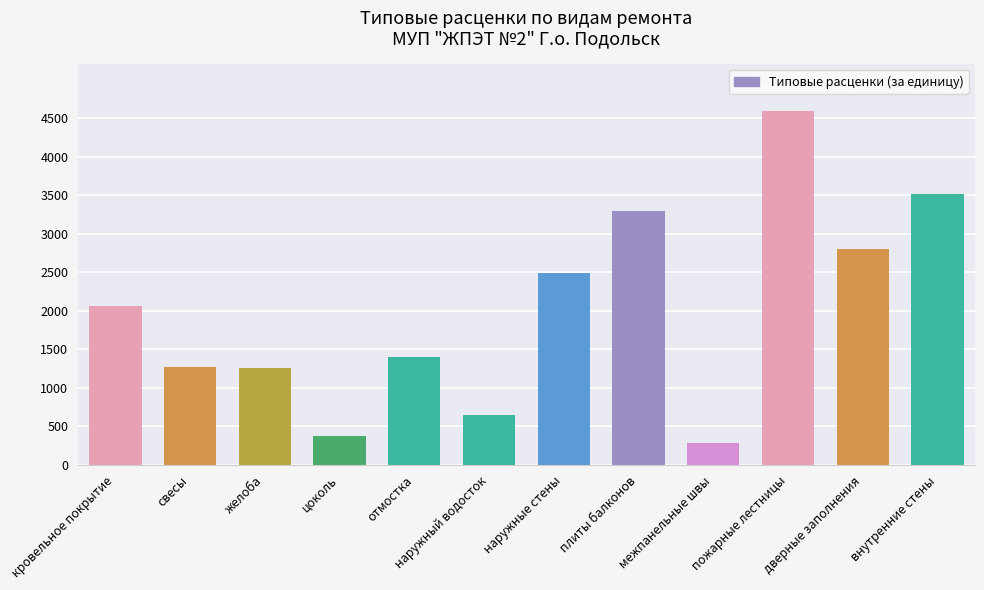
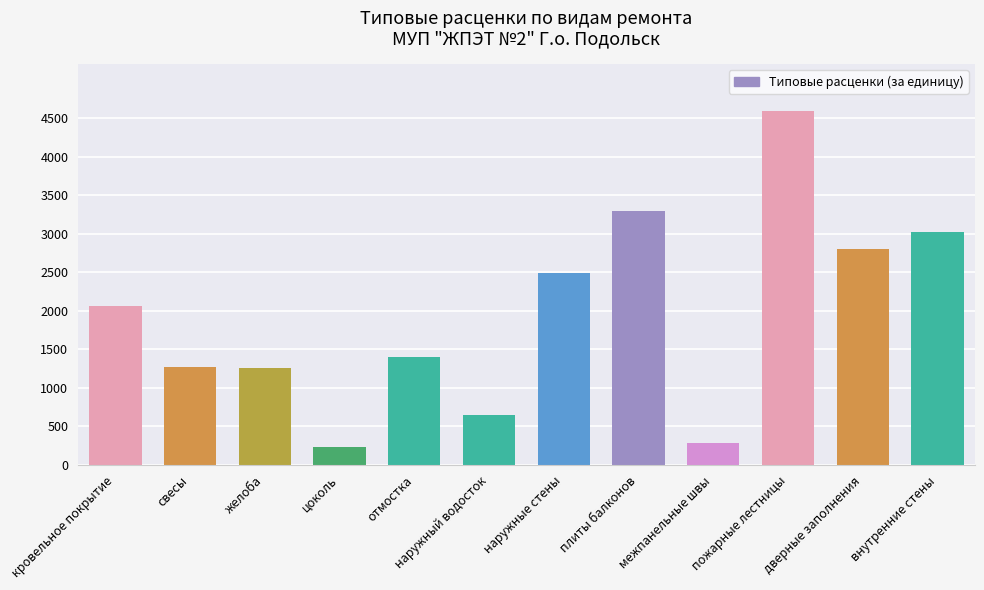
  {
    "кровельное покрытие": 2100,
    "свесы": 1300,
    "желоба": 1300,
-   "цоколь": 400,
+   "цоколь": 200,
    "отмостка": 1400,
    "наружный водосток": 600,
    "наружные стены": 2500,
    "плиты балконов": 3300,
    "межпанельные швы": 300,
    "пожарные лестницы": 4600,
    "дверные заполнения": 2800,
-   "внутренние стены": 3500
+   "внутренние стены": 3000
  }
